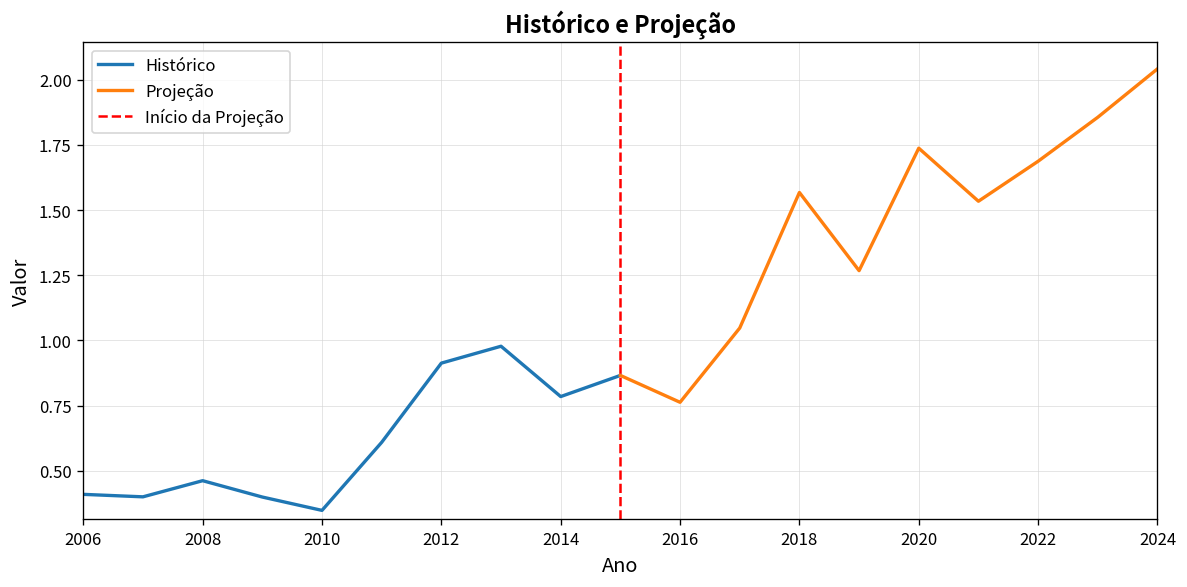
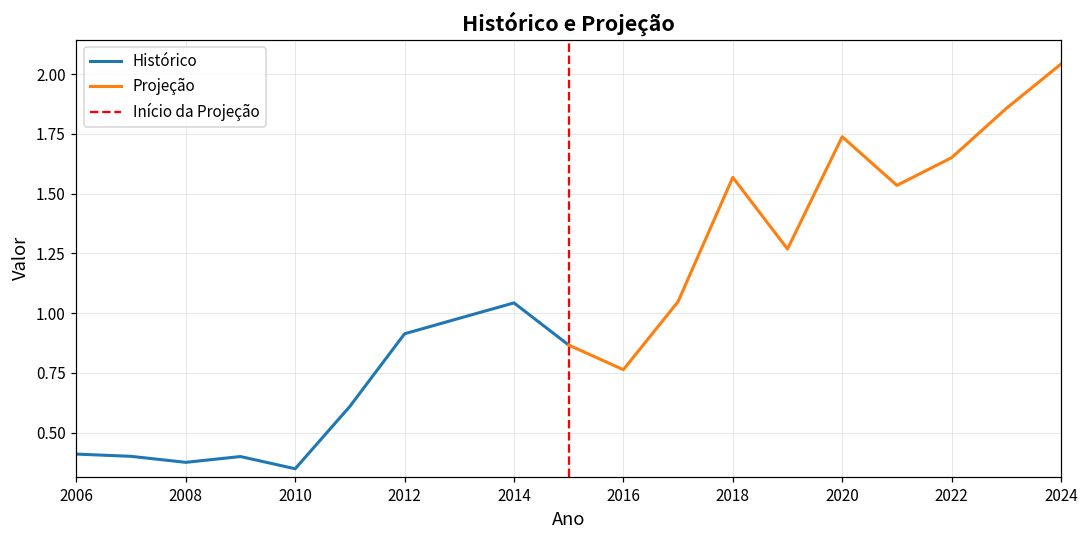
  {
    "Histórico": {
      "2006": 0.41,
-     "2008": 0.46,
+     "2008": 0.38,
      "2010": 0.35,
      "2012": 0.91,
-     "2014": 0.78
+     "2014": 1.04
    },
    "Projeção": {
      "2016": 0.76,
      "2018": 1.57,
      "2020": 1.74,
-     "2022": 1.69,
+     "2022": 1.65,
      "2024": 2.04
    }
  }
